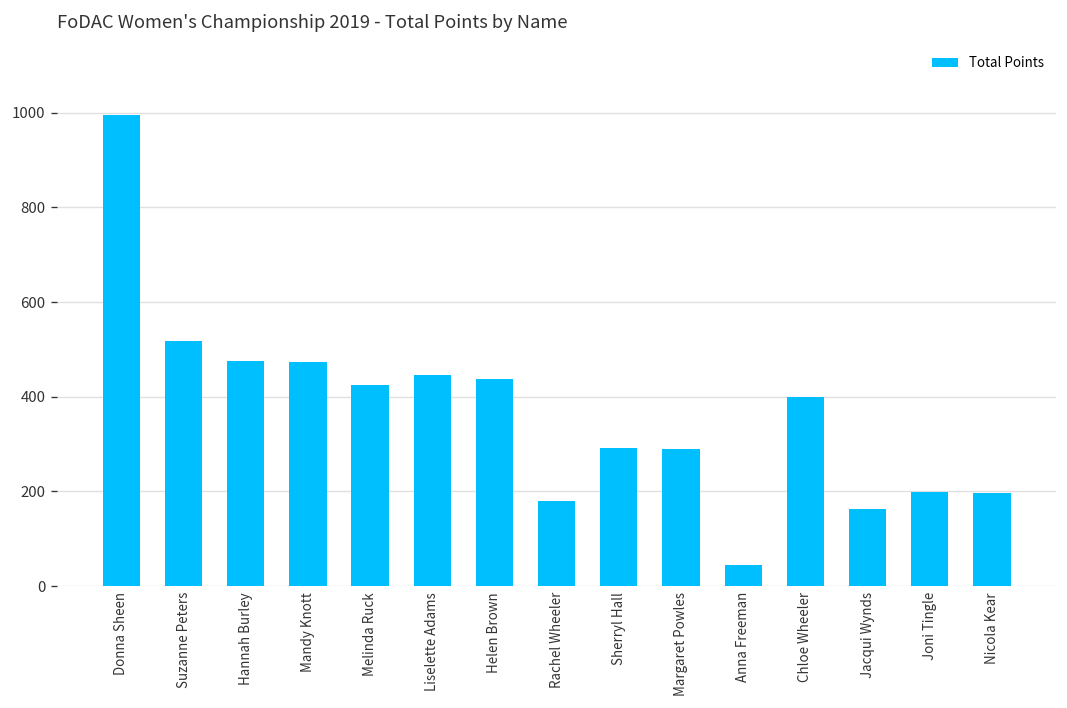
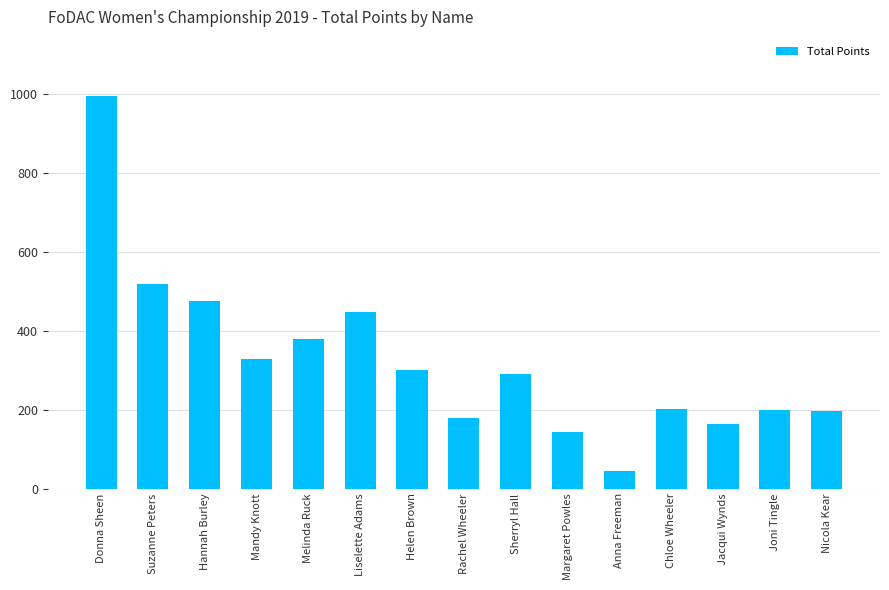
  {
    "Donna Sheen": 1000,
    "Suzanne Peters": 520,
    "Hannah Burley": 480,
-   "Mandy Knott": 470,
-   "Melinda Ruck": 420,
+   "Mandy Knott": 330,
+   "Melinda Ruck": 380,
    "Liselette Adams": 450,
-   "Helen Brown": 440,
+   "Helen Brown": 300,
    "Rachel Wheeler": 180,
    "Sherryl Hall": 290,
-   "Margaret Powles": 290,
+   "Margaret Powles": 140,
    "Anna Freeman": 40,
-   "Chloe Wheeler": 400,
+   "Chloe Wheeler": 200,
    "Jacqui Wynds": 160,
    "Joni Tingle": 200,
    "Nicola Kear": 200
  }
